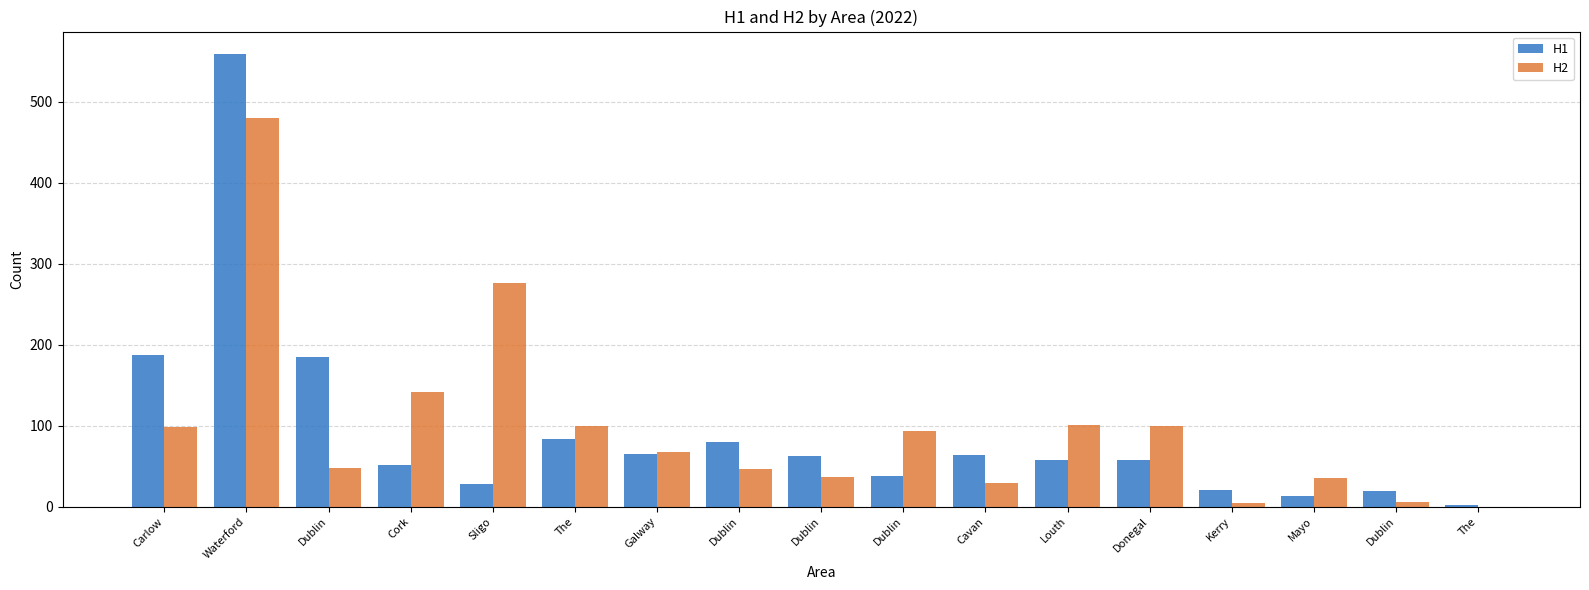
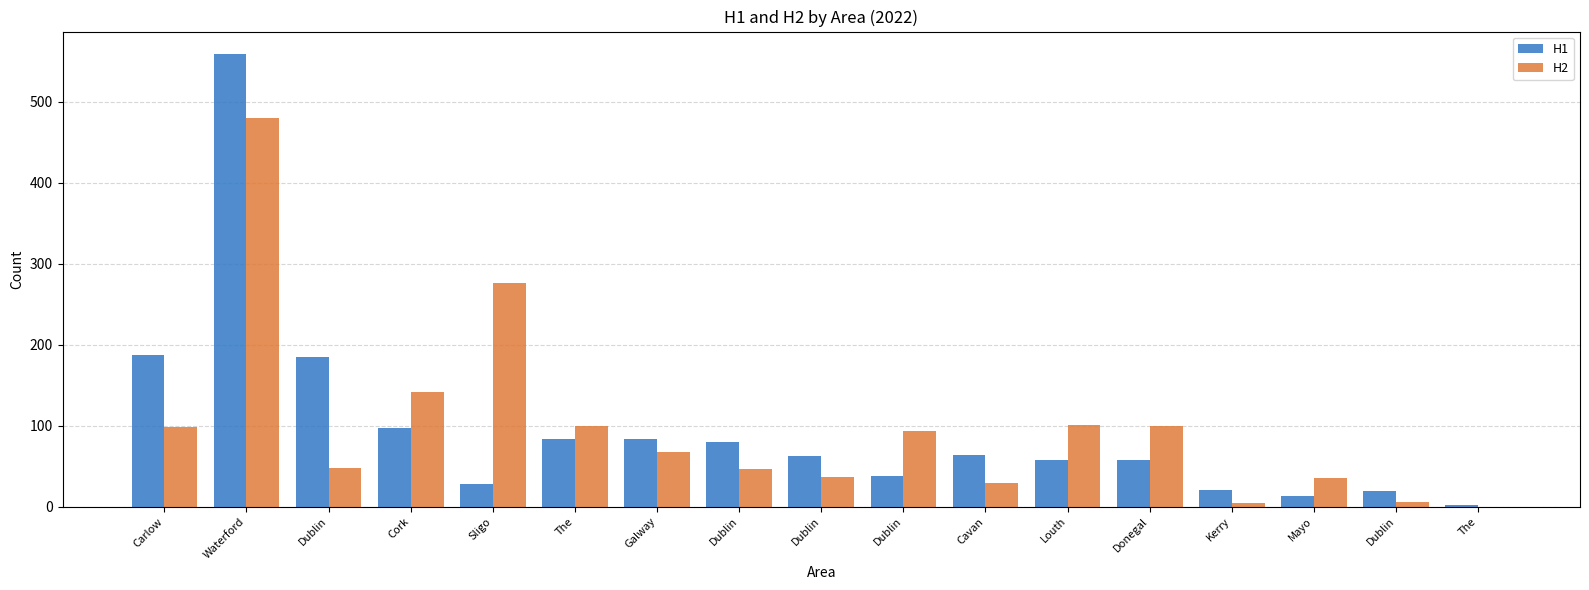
  {
    "H1": {
      "Carlow": 190,
      "Waterford": 560,
-     "Cork": 50,
+     "Cork": 100,
      "Sligo": 30,
-     "Galway": 70,
+     "Galway": 80,
      "Cavan": 60,
      "Louth": 60,
      "Donegal": 60,
      "Kerry": 20,
      "Mayo": 10
    },
    "H2": {
      "Carlow": 100,
      "Waterford": 480,
      "Cork": 140,
      "Sligo": 280,
      "Galway": 70,
      "Cavan": 30,
      "Louth": 100,
      "Donegal": 100,
      "Kerry": 10,
      "Mayo": 40
    }
  }
